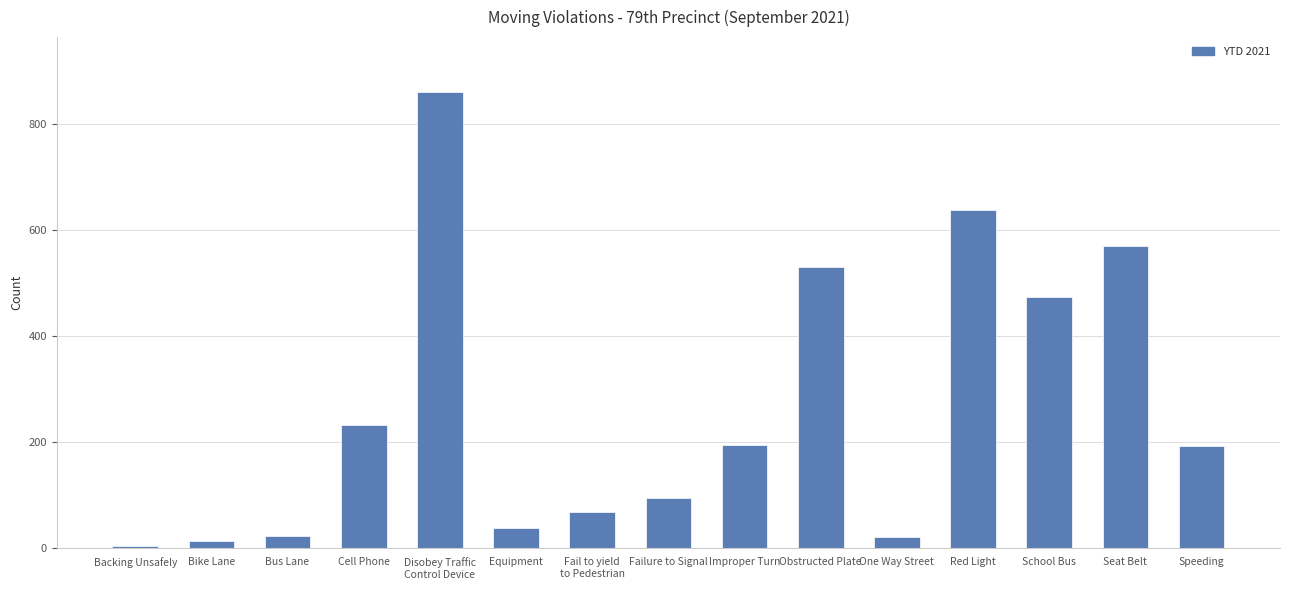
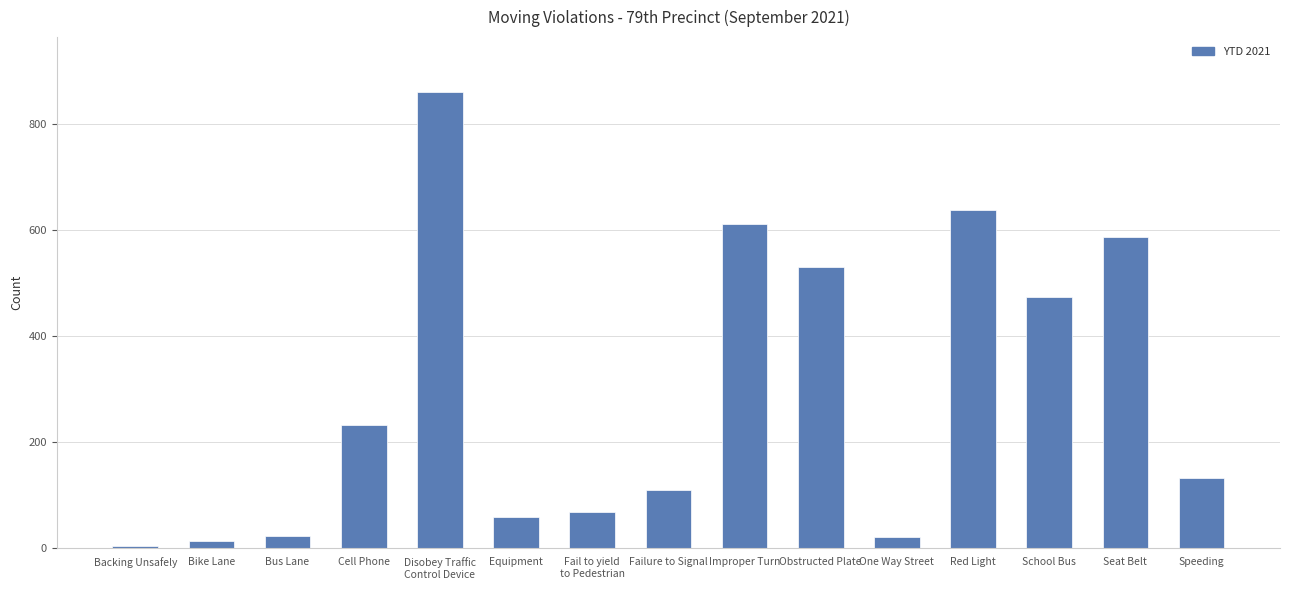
  {
    "Bike Lane": 10,
    "Bus Lane": 20,
    "Cell Phone": 230,
    "Disobey Traffic Control Device": 860,
-   "Equipment": 40,
+   "Equipment": 60,
    "Fail to yield to Pedestrian": 70,
-   "Failure to Signal": 90,
-   "Improper Turn": 200,
+   "Failure to Signal": 110,
+   "Improper Turn": 610,
    "Obstructed Plate": 530,
    "One Way Street": 20,
    "Red Light": 640,
    "School Bus": 470,
-   "Seat Belt": 570,
-   "Speeding": 190
+   "Seat Belt": 590,
+   "Speeding": 130
  }
